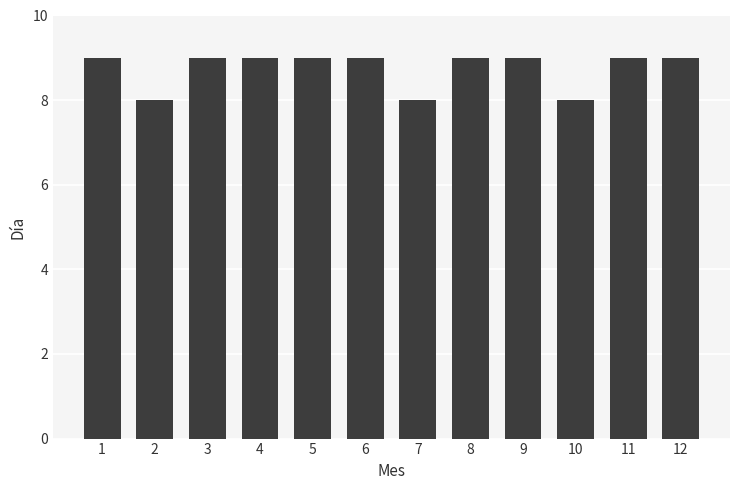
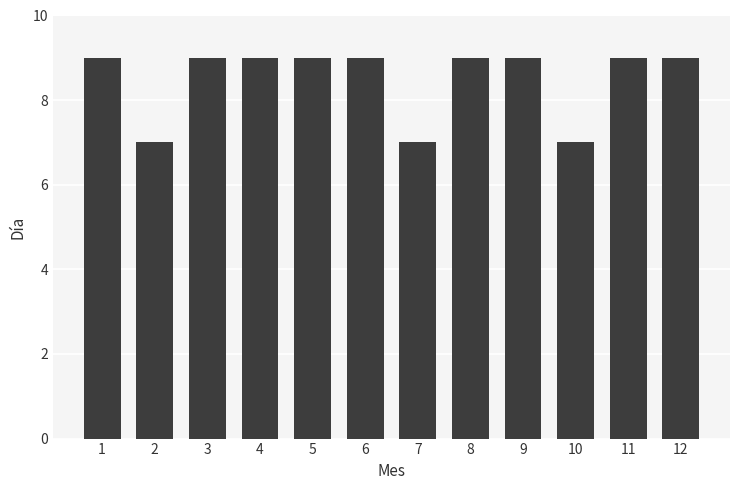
  {
    "1": 9,
-   "2": 8,
+   "2": 7,
    "3": 9,
    "4": 9,
    "5": 9,
    "6": 9,
-   "7": 8,
+   "7": 7,
    "8": 9,
    "9": 9,
-   "10": 8,
+   "10": 7,
    "11": 9,
    "12": 9
  }
